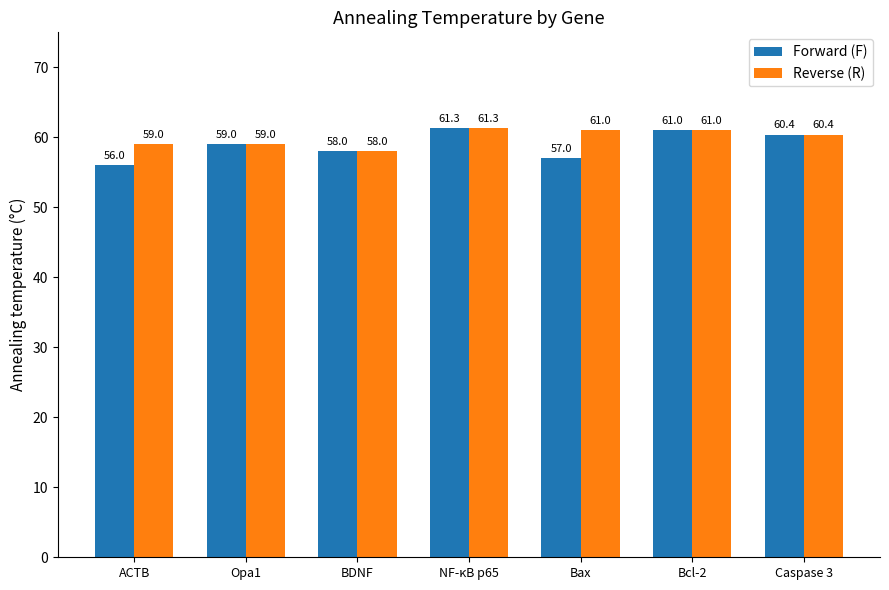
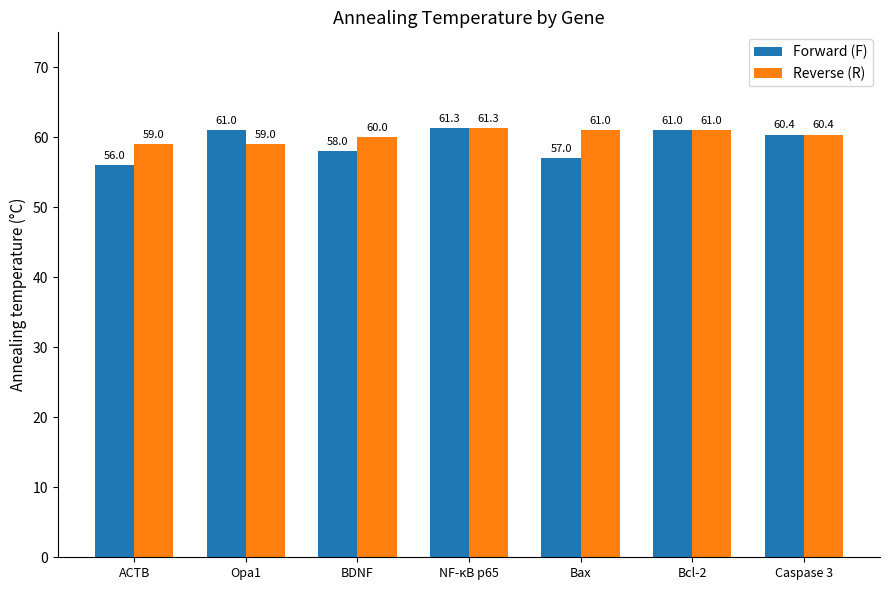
  {
    "Forward (F)": {
      "ACTB": 56.0,
-     "Opa1": 59.0,
+     "Opa1": 61.0,
      "BDNF": 58.0,
      "NF-κB p65": 61.3,
      "Bax": 57.0,
      "Bcl-2": 61.0,
      "Caspase 3": 60.4
    },
    "Reverse (R)": {
      "ACTB": 59.0,
      "Opa1": 59.0,
-     "BDNF": 58.0,
+     "BDNF": 60.0,
      "NF-κB p65": 61.3,
      "Bax": 61.0,
      "Bcl-2": 61.0,
      "Caspase 3": 60.4
    }
  }
